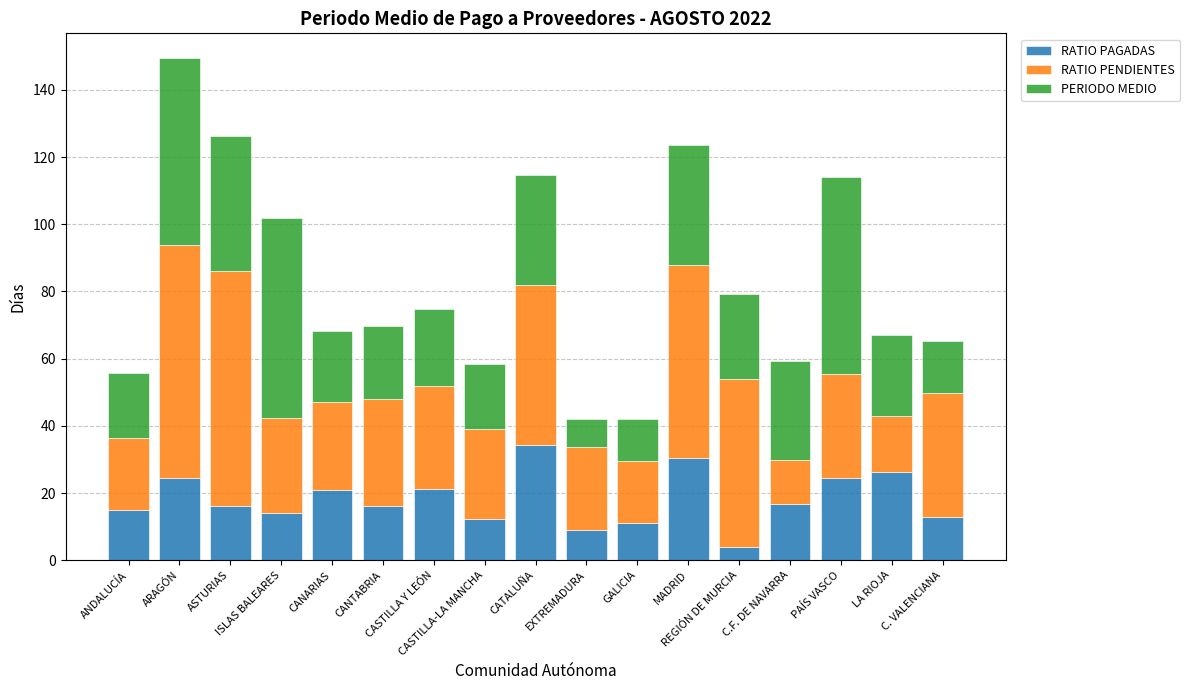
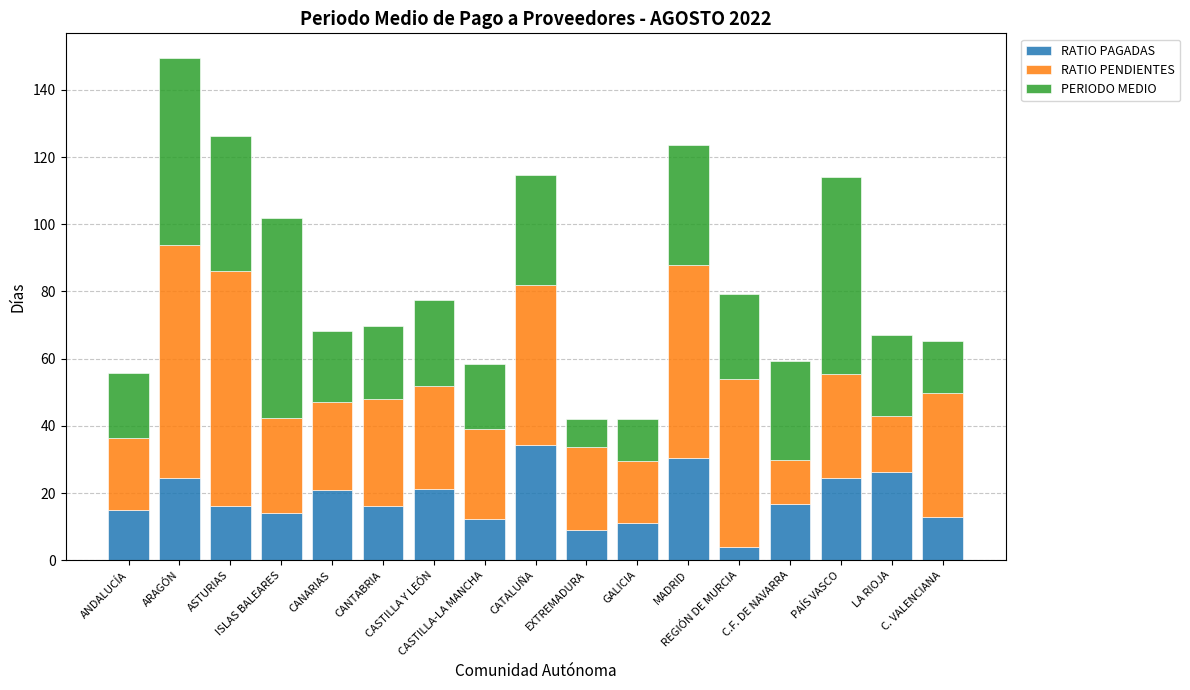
  {
    "RATIO PAGADAS": {
      "ANDALUCÍA": 15,
      "ARAGÓN": 24,
      "ASTURIAS": 16,
      "ISLAS BALEARES": 14,
      "CANARIAS": 21,
      "CANTABRIA": 16,
      "CASTILLA Y LEÓN": 21,
      "CASTILLA-LA MANCHA": 12,
      "CATALUÑA": 34,
      "EXTREMADURA": 9,
      "GALICIA": 11,
      "MADRID": 30,
      "REGIÓN DE MURCIA": 4,
      "C.F. DE NAVARRA": 17,
      "PAÍS VASCO": 25,
      "LA RIOJA": 26,
      "C. VALENCIANA": 13
    },
    "RATIO PENDIENTES": {
      "ANDALUCÍA": 21,
      "ARAGÓN": 69,
      "ASTURIAS": 70,
      "ISLAS BALEARES": 28,
      "CANARIAS": 26,
      "CANTABRIA": 32,
      "CASTILLA Y LEÓN": 31,
      "CASTILLA-LA MANCHA": 27,
      "CATALUÑA": 48,
      "EXTREMADURA": 25,
      "GALICIA": 19,
      "MADRID": 58,
      "REGIÓN DE MURCIA": 50,
      "C.F. DE NAVARRA": 13,
      "PAÍS VASCO": 31,
      "LA RIOJA": 17,
      "C. VALENCIANA": 37
    },
    "PERIODO MEDIO": {
      "ANDALUCÍA": 19,
      "ARAGÓN": 56,
      "ASTURIAS": 40,
      "ISLAS BALEARES": 60,
      "CANARIAS": 21,
      "CANTABRIA": 22,
-     "CASTILLA Y LEÓN": 23,
+     "CASTILLA Y LEÓN": 25,
      "CASTILLA-LA MANCHA": 19,
      "CATALUÑA": 33,
      "EXTREMADURA": 8,
      "GALICIA": 12,
      "MADRID": 36,
      "REGIÓN DE MURCIA": 25,
      "C.F. DE NAVARRA": 30,
      "PAÍS VASCO": 59,
      "LA RIOJA": 24,
      "C. VALENCIANA": 16
    }
  }
